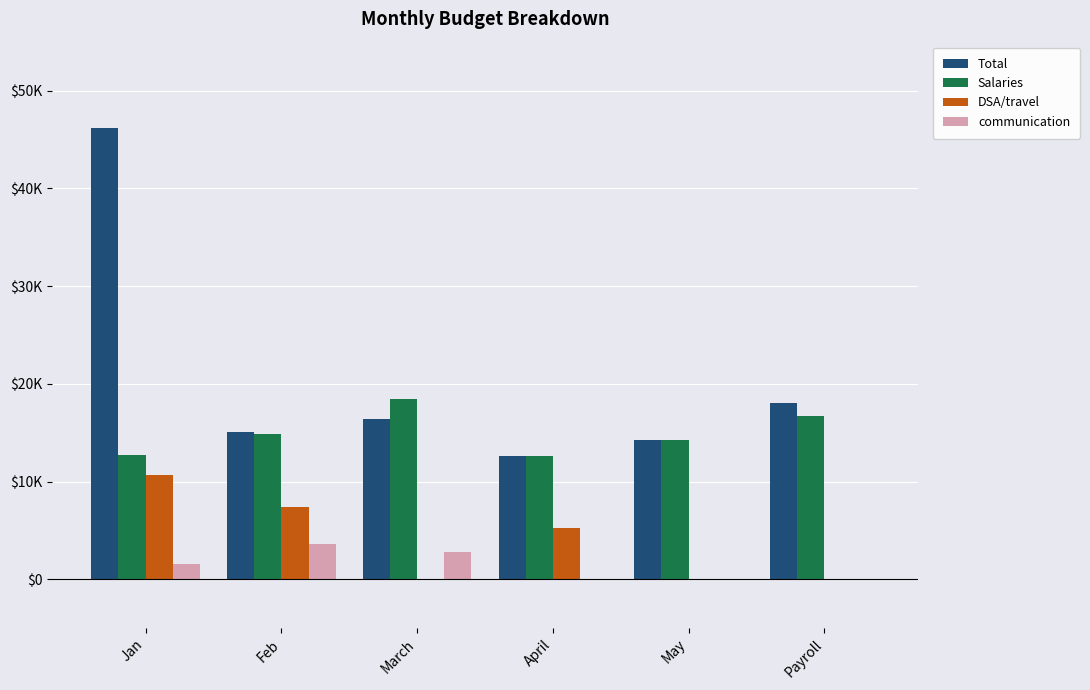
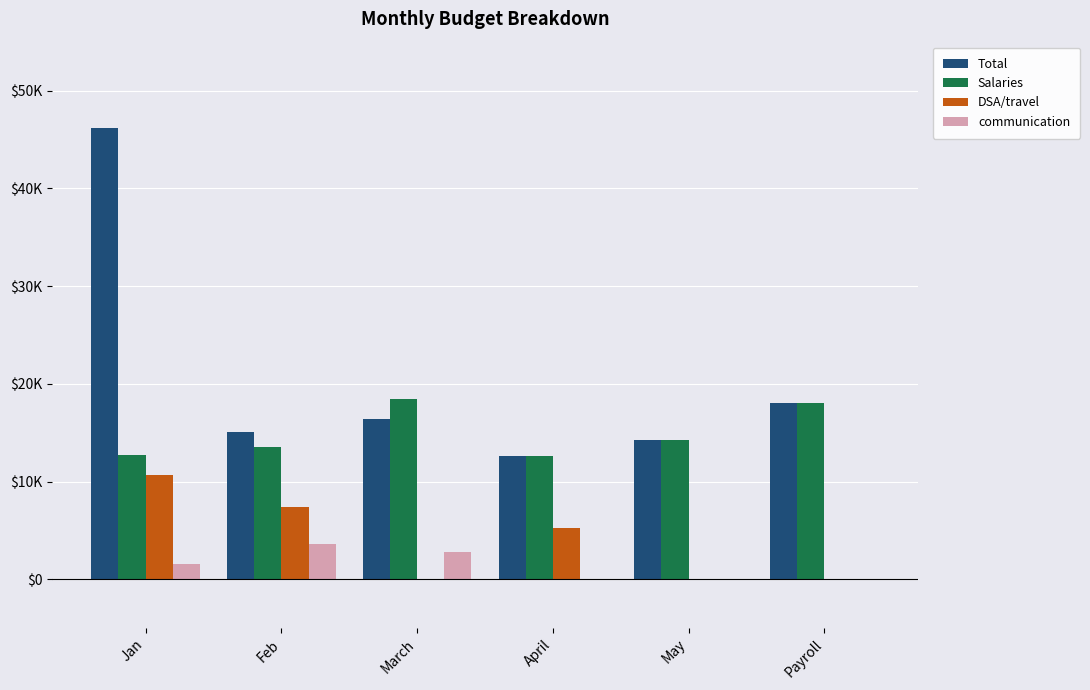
  {
    "Total": {
      "Jan": "$46000",
      "Feb": "$15000",
      "March": "$16000",
      "April": "$13000",
      "May": "$14000",
      "Payroll": "$18000"
    },
    "Salaries": {
      "Jan": "$13000",
-     "Feb": "$15000",
+     "Feb": "$14000",
      "March": "$18000",
      "April": "$13000",
      "May": "$14000",
-     "Payroll": "$17000"
+     "Payroll": "$18000"
    },
    "DSA/travel": {
      "Jan": "$11000",
      "Feb": "$7000",
      "March": "$0",
      "April": "$5000",
      "May": "$0",
      "Payroll": "$0"
    },
    "communication": {
      "Jan": "$2000",
      "Feb": "$4000",
      "March": "$3000",
      "April": "$0",
      "May": "$0",
      "Payroll": "$0"
    }
  }
